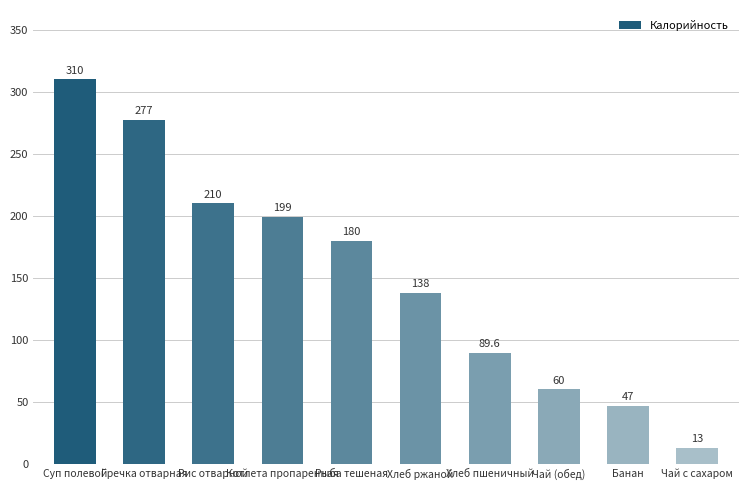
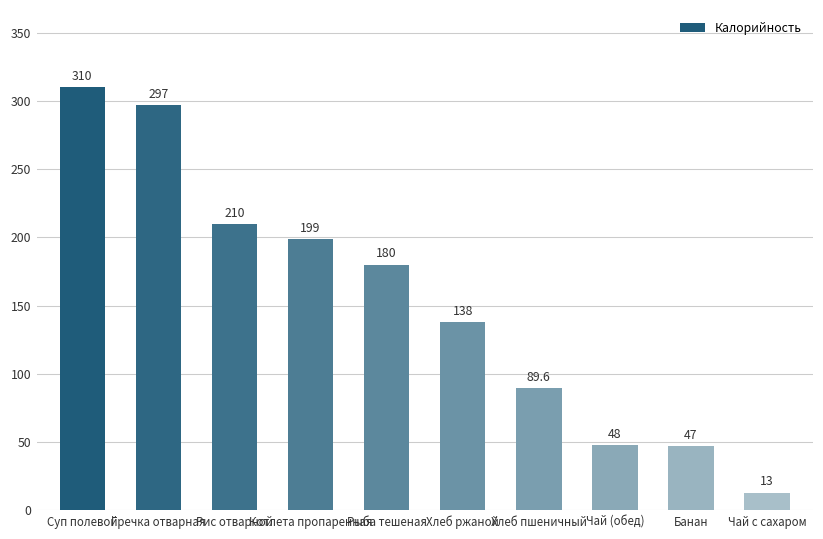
  {
    "Суп полевой": 310,
-   "Гречка отварная": 277,
+   "Гречка отварная": 297,
    "Хлеб ржаной": 138,
-   "Чай (обед)": 60,
+   "Чай (обед)": 48,
    "Чай с сахаром": 13
  }
